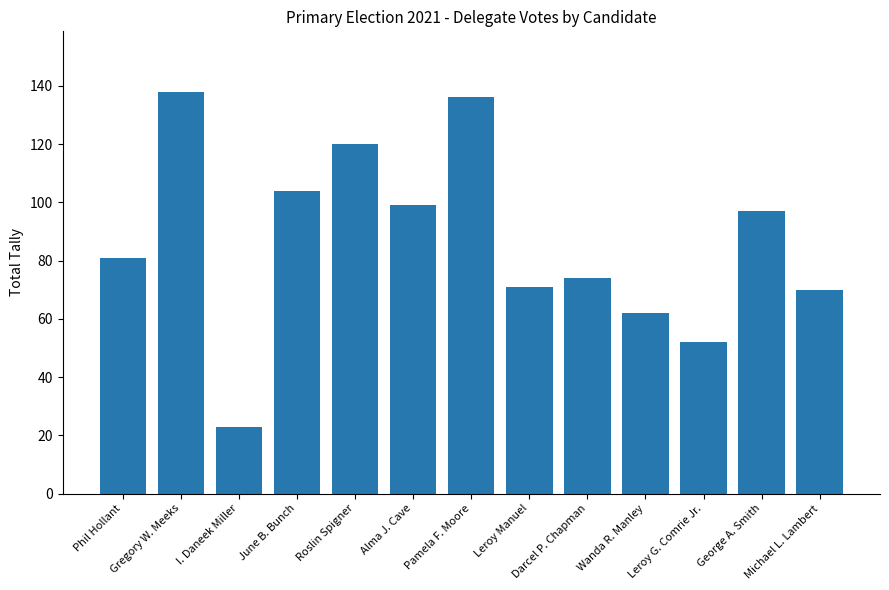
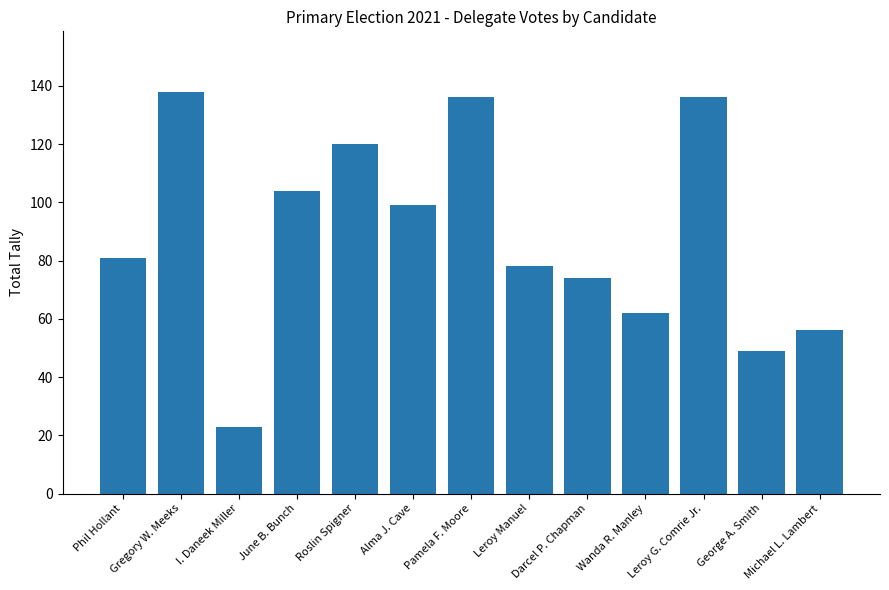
  {
    "Phil Hollant": 81,
    "Gregory W. Meeks": 138,
    "I. Daneek Miller": 23,
    "June B. Bunch": 104,
    "Roslin Spigner": 120,
    "Alma J. Cave": 99,
    "Pamela F. Moore": 136,
-   "Leroy Manuel": 71,
+   "Leroy Manuel": 78,
    "Darcel P. Chapman": 74,
    "Wanda R. Manley": 62,
-   "Leroy G. Comrie Jr.": 52,
-   "George A. Smith": 97,
-   "Michael L. Lambert": 70
+   "Leroy G. Comrie Jr.": 136,
+   "George A. Smith": 49,
+   "Michael L. Lambert": 56
  }
